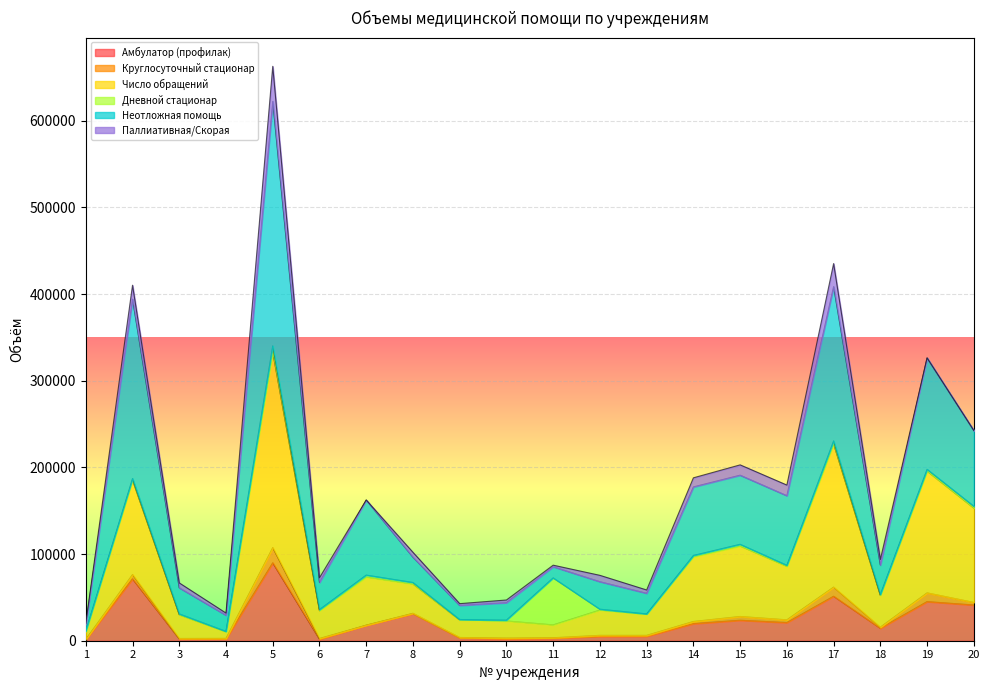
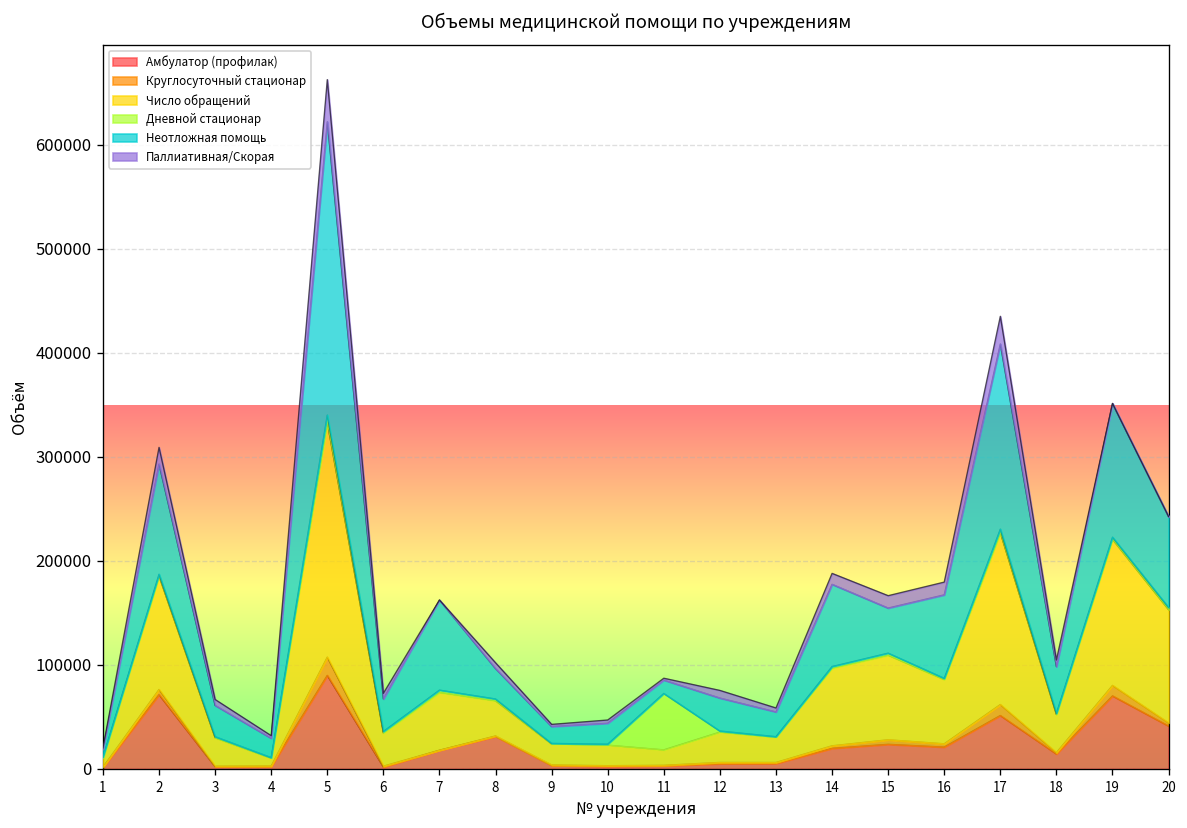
  {
    "Амбулатор (профилак)": {
      "2": 70000,
      "5": 90000,
      "15": 20000,
      "16": 20000,
      "17": 50000,
-     "19": 50000,
+     "19": 70000,
      "20": 40000
    },
    "Круглосуточный стационар": {
      "2": 10000,
      "5": 20000,
      "15": 0,
      "16": 0,
      "17": 10000,
      "19": 10000,
      "20": 0
    },
    "Число обращений": {
      "5": 230000,
      "11": 10000,
      "17": 170000
    },
    "Дневной стационар": {
      "5": 10000,
      "11": 50000,
      "17": 0
    },
    "Неотложная помощь": {
-     "2": 210000,
+     "2": 110000,
      "3": 30000,
      "5": 280000,
      "6": 30000,
      "8": 30000,
      "10": 20000,
      "12": 30000,
      "13": 20000,
      "14": 80000,
-     "15": 80000,
+     "15": 40000,
      "16": 80000,
      "17": 180000,
-     "18": 30000
+     "18": 40000
    },
    "Паллиативная/Скорая": {
      "2": 20000,
      "3": 10000,
      "5": 40000,
      "6": 10000,
      "8": 10000,
      "10": 0,
      "12": 10000,
      "13": 0,
      "14": 10000,
      "15": 10000,
      "16": 10000,
      "17": 30000,
      "18": 10000
    }
  }
